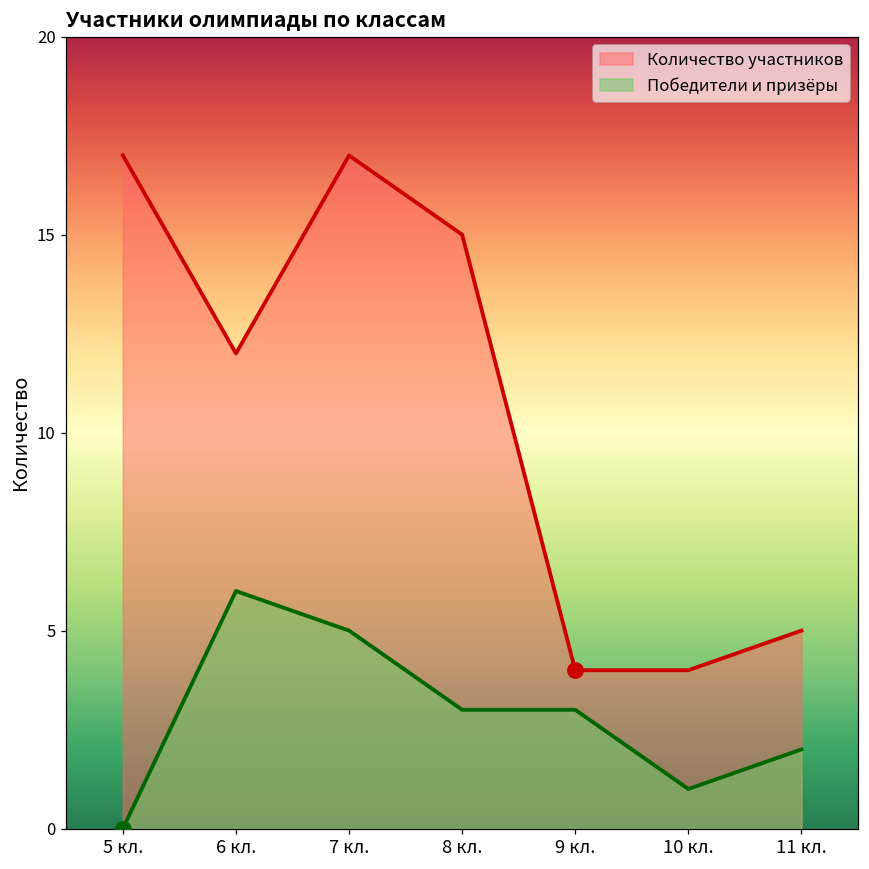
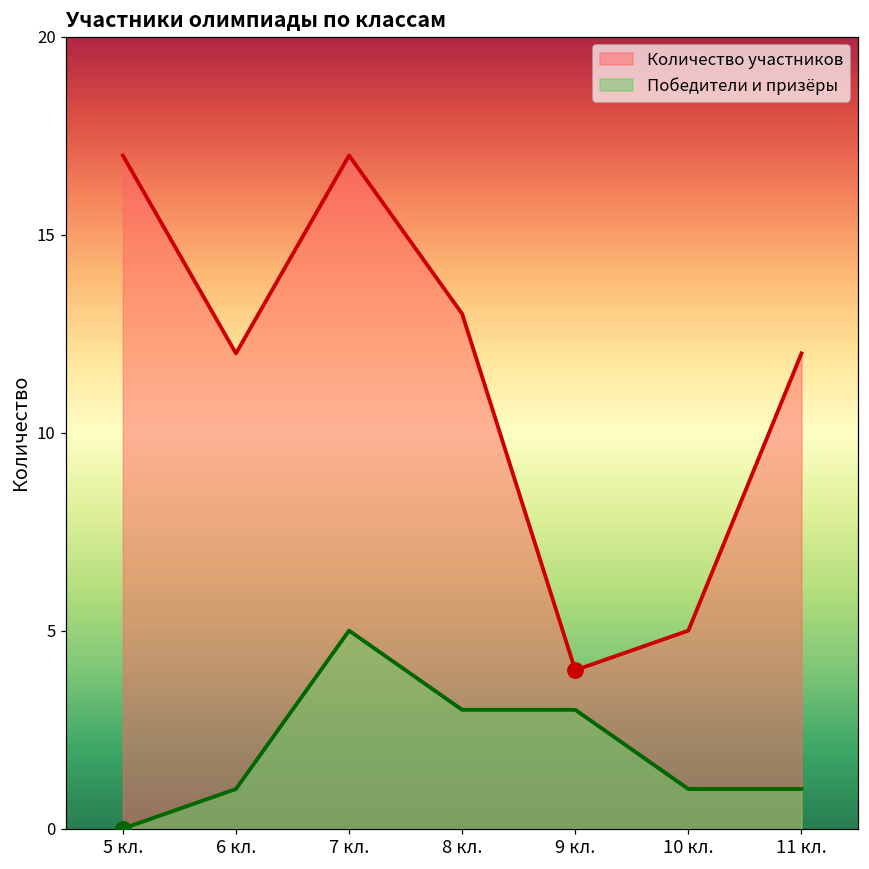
  {
    "Количество участников": {
      "5 кл.": 17,
      "6 кл.": 12,
      "7 кл.": 17,
-     "8 кл.": 15,
-     "10 кл.": 4,
-     "11 кл.": 5
+     "8 кл.": 13,
+     "10 кл.": 5,
+     "11 кл.": 12
    },
    "Победители и призёры": {
-     "6 кл.": 6,
+     "6 кл.": 1,
      "7 кл.": 5,
      "8 кл.": 3,
      "9 кл.": 3,
      "10 кл.": 1,
-     "11 кл.": 2
+     "11 кл.": 1
    }
  }
